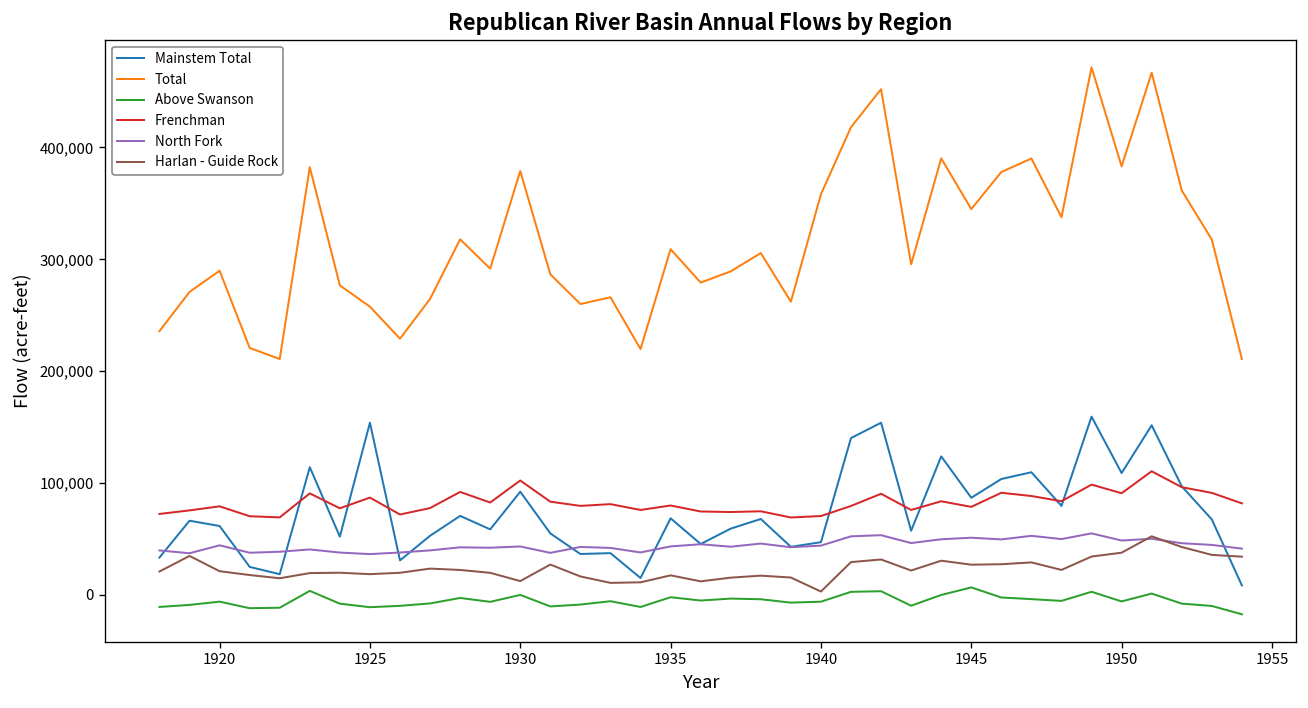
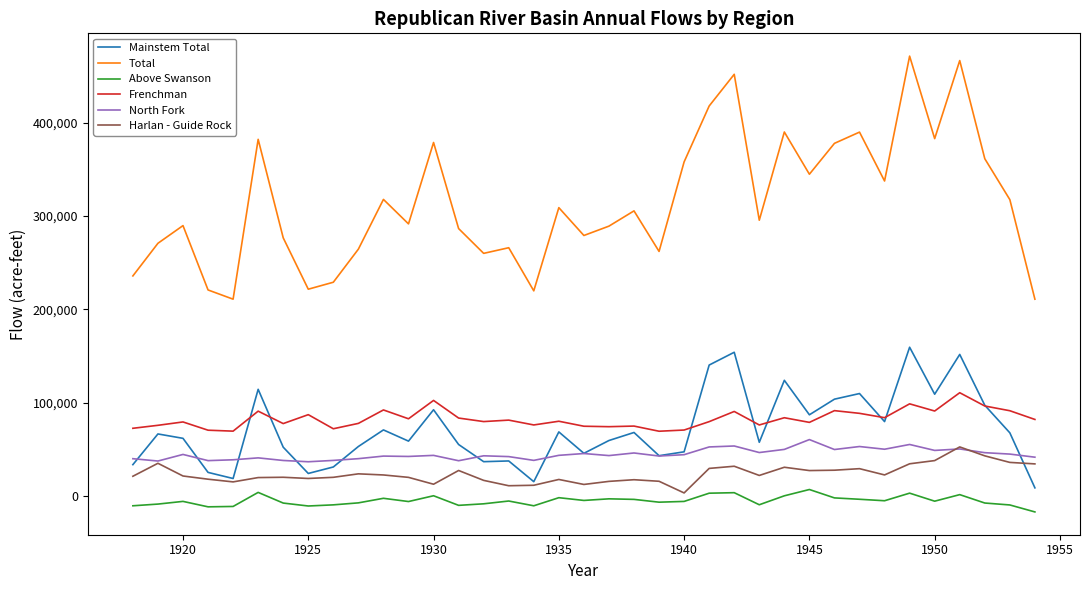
  {
    "Mainstem Total": {
      "1920": "60,000",
-     "1925": "150,000",
+     "1925": "20,000",
      "1930": "90,000",
      "1935": "70,000",
      "1940": "50,000",
      "1945": "90,000",
      "1950": "110,000"
    },
    "Total": {
      "1920": "290,000",
-     "1925": "260,000",
+     "1925": "220,000",
      "1930": "380,000",
      "1935": "310,000",
      "1940": "360,000",
      "1945": "340,000",
      "1950": "380,000"
    },
    "Above Swanson": {
      "1920": "-10,000",
      "1925": "-10,000",
      "1930": "0",
      "1935": "0",
      "1940": "-10,000",
      "1945": "10,000",
      "1950": "-10,000"
    },
    "Frenchman": {
      "1920": "80,000",
      "1925": "90,000",
      "1930": "100,000",
      "1935": "80,000",
      "1940": "70,000",
      "1945": "80,000",
      "1950": "90,000"
    },
    "North Fork": {
      "1920": "40,000",
      "1925": "40,000",
      "1930": "40,000",
      "1935": "40,000",
      "1940": "40,000",
-     "1945": "50,000",
+     "1945": "60,000",
      "1950": "50,000"
    },
    "Harlan - Guide Rock": {
      "1920": "20,000",
      "1925": "20,000",
      "1930": "10,000",
      "1935": "20,000",
      "1940": "0",
      "1945": "30,000",
      "1950": "40,000"
    }
  }
